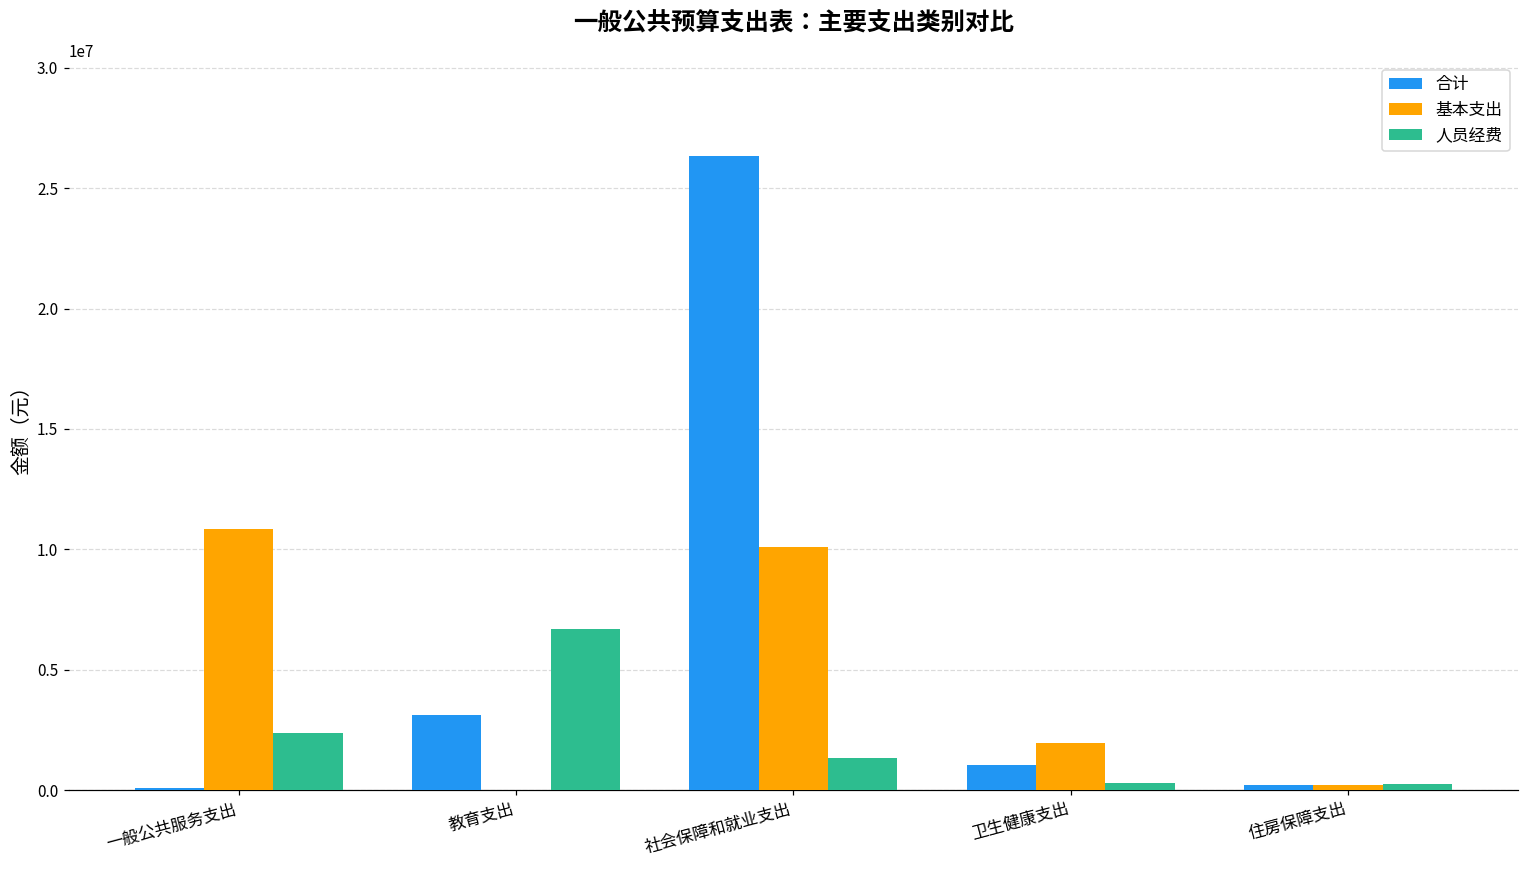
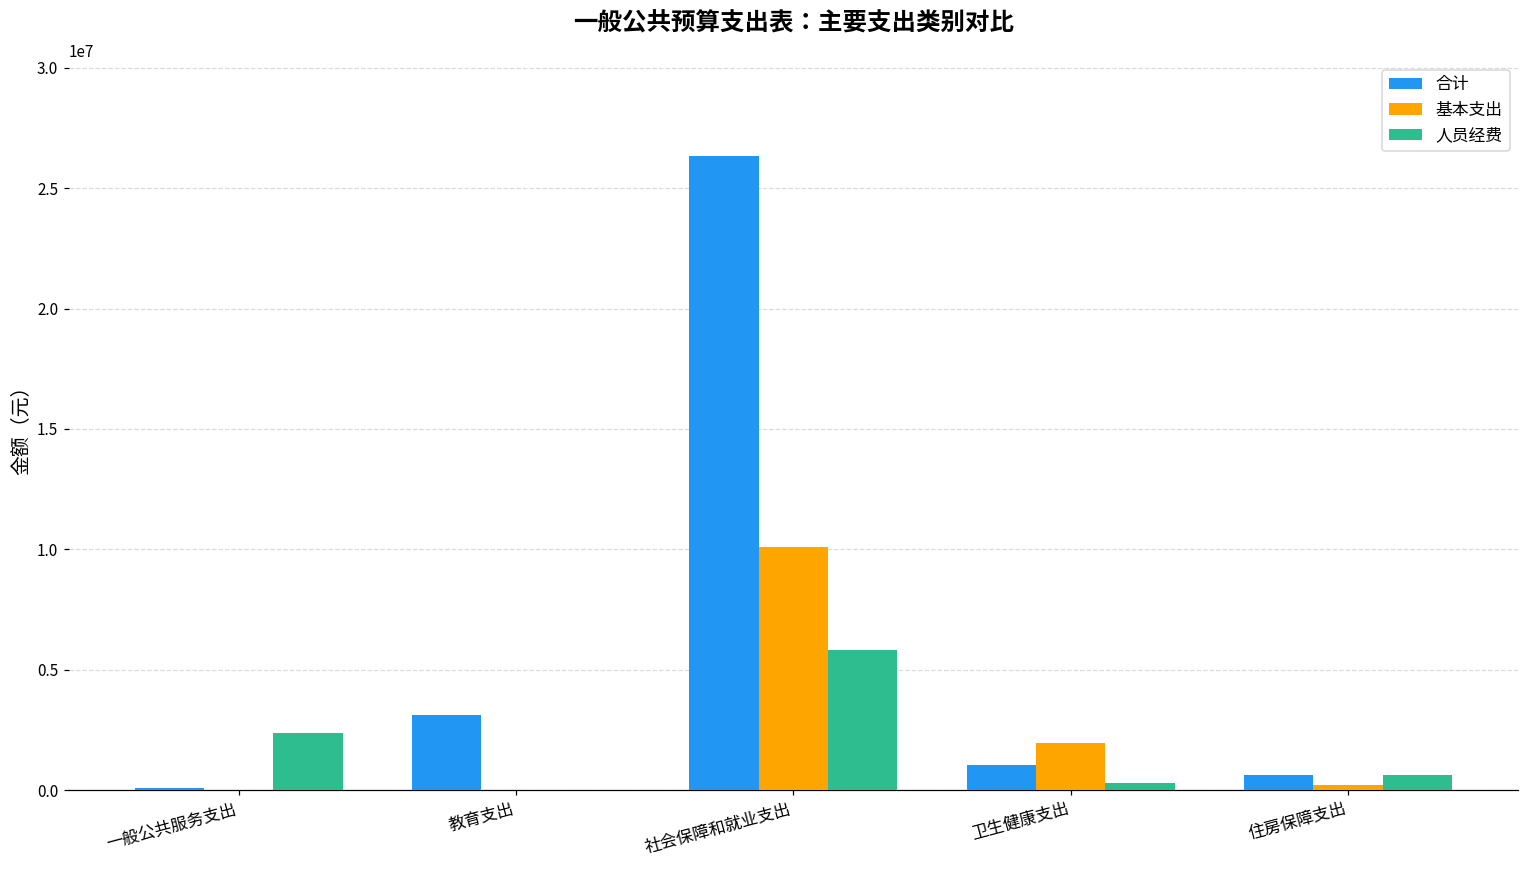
  {
    "合计": {
      "教育支出": 3100000,
      "社会保障和就业支出": 26300000,
      "卫生健康支出": 1000000,
-     "住房保障支出": 200000
+     "住房保障支出": 600000
    },
    "基本支出": {
-     "一般公共服务支出": 10800000,
+     "一般公共服务支出": 0,
      "教育支出": 0,
      "社会保障和就业支出": 10100000,
      "卫生健康支出": 1900000,
      "住房保障支出": 200000
    },
    "人员经费": {
      "一般公共服务支出": 2400000,
-     "教育支出": 6700000,
-     "社会保障和就业支出": 1300000,
+     "教育支出": 0,
+     "社会保障和就业支出": 5800000,
      "卫生健康支出": 300000,
-     "住房保障支出": 200000
+     "住房保障支出": 600000
    }
  }
